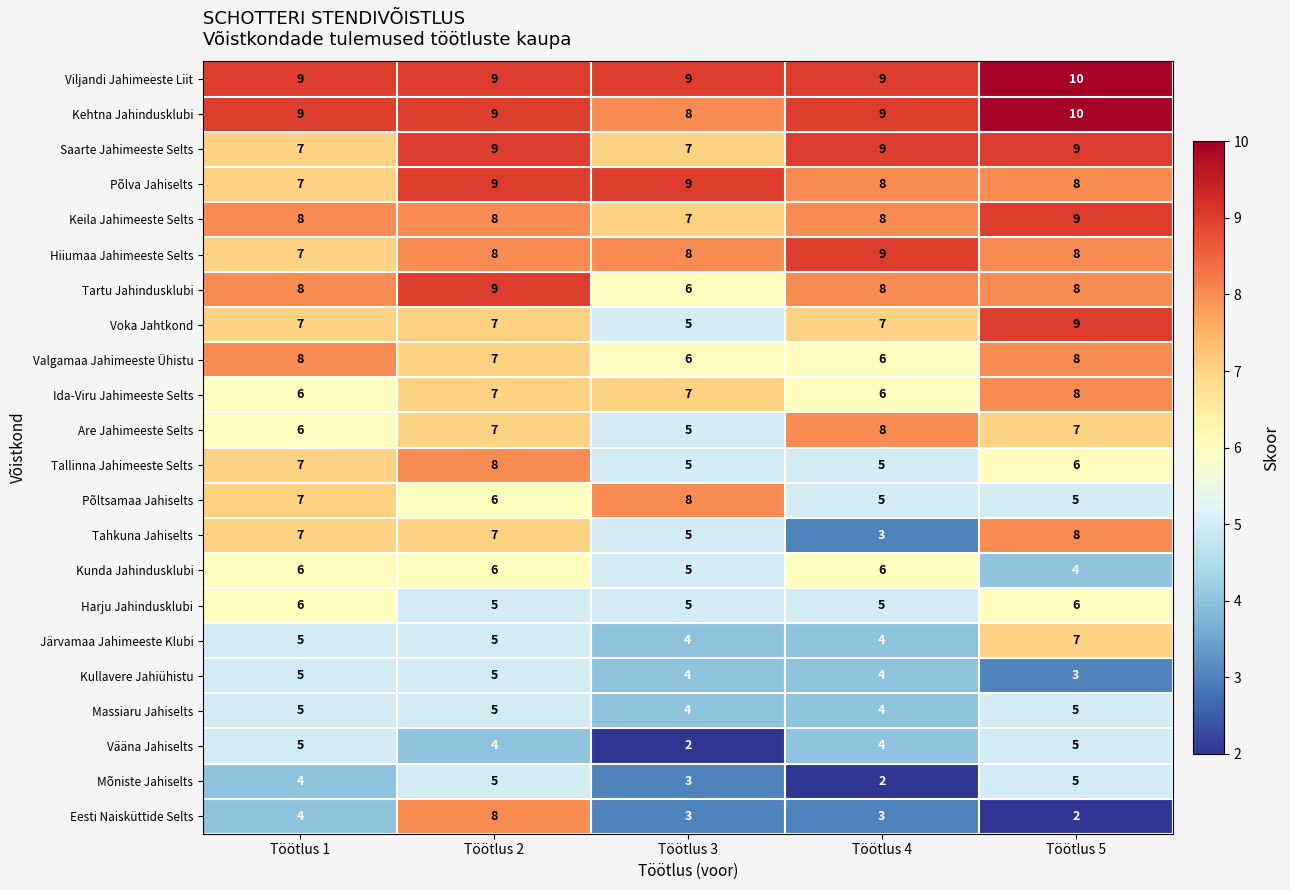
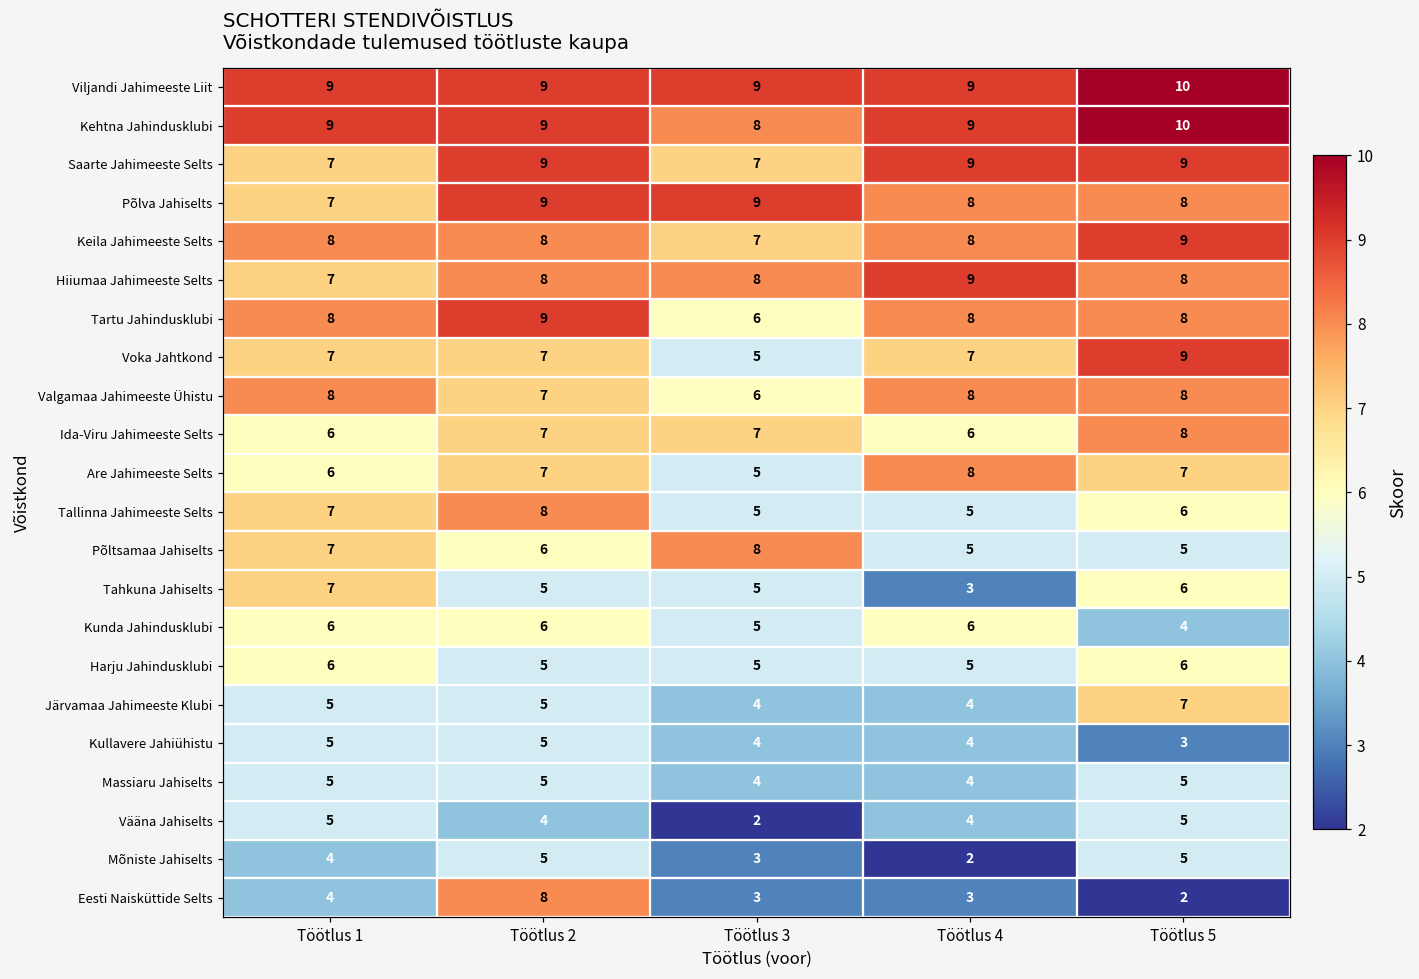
  {
    "Viljandi Jahimeeste Liit": {
      "Töötlus 1": 9,
      "Töötlus 2": 9,
      "Töötlus 3": 9,
      "Töötlus 4": 9,
      "Töötlus 5": 10
    },
    "Kehtna Jahindusklubi": {
      "Töötlus 1": 9,
      "Töötlus 2": 9,
      "Töötlus 3": 8,
      "Töötlus 4": 9,
      "Töötlus 5": 10
    },
    "Saarte Jahimeeste Selts": {
      "Töötlus 1": 7,
      "Töötlus 2": 9,
      "Töötlus 3": 7,
      "Töötlus 4": 9,
      "Töötlus 5": 9
    },
    "Põlva Jahiselts": {
      "Töötlus 1": 7,
      "Töötlus 2": 9,
      "Töötlus 3": 9,
      "Töötlus 4": 8,
      "Töötlus 5": 8
    },
    "Keila Jahimeeste Selts": {
      "Töötlus 1": 8,
      "Töötlus 2": 8,
      "Töötlus 3": 7,
      "Töötlus 4": 8,
      "Töötlus 5": 9
    },
    "Hiiumaa Jahimeeste Selts": {
      "Töötlus 1": 7,
      "Töötlus 2": 8,
      "Töötlus 3": 8,
      "Töötlus 4": 9,
      "Töötlus 5": 8
    },
    "Tartu Jahindusklubi": {
      "Töötlus 1": 8,
      "Töötlus 2": 9,
      "Töötlus 3": 6,
      "Töötlus 4": 8,
      "Töötlus 5": 8
    },
    "Voka Jahtkond": {
      "Töötlus 1": 7,
      "Töötlus 2": 7,
      "Töötlus 3": 5,
      "Töötlus 4": 7,
      "Töötlus 5": 9
    },
    "Valgamaa Jahimeeste Ühistu": {
      "Töötlus 1": 8,
      "Töötlus 2": 7,
      "Töötlus 3": 6,
-     "Töötlus 4": 6,
+     "Töötlus 4": 8,
      "Töötlus 5": 8
    },
    "Ida-Viru Jahimeeste Selts": {
      "Töötlus 1": 6,
      "Töötlus 2": 7,
      "Töötlus 3": 7,
      "Töötlus 4": 6,
      "Töötlus 5": 8
    },
    "Are Jahimeeste Selts": {
      "Töötlus 1": 6,
      "Töötlus 2": 7,
      "Töötlus 3": 5,
      "Töötlus 4": 8,
      "Töötlus 5": 7
    },
    "Tallinna Jahimeeste Selts": {
      "Töötlus 1": 7,
      "Töötlus 2": 8,
      "Töötlus 3": 5,
      "Töötlus 4": 5,
      "Töötlus 5": 6
    },
    "Põltsamaa Jahiselts": {
      "Töötlus 1": 7,
      "Töötlus 2": 6,
      "Töötlus 3": 8,
      "Töötlus 4": 5,
      "Töötlus 5": 5
    },
    "Tahkuna Jahiselts": {
      "Töötlus 1": 7,
-     "Töötlus 2": 7,
+     "Töötlus 2": 5,
      "Töötlus 3": 5,
      "Töötlus 4": 3,
-     "Töötlus 5": 8
+     "Töötlus 5": 6
    },
    "Kunda Jahindusklubi": {
      "Töötlus 1": 6,
      "Töötlus 2": 6,
      "Töötlus 3": 5,
      "Töötlus 4": 6,
      "Töötlus 5": 4
    },
    "Harju Jahindusklubi": {
      "Töötlus 1": 6,
      "Töötlus 2": 5,
      "Töötlus 3": 5,
      "Töötlus 4": 5,
      "Töötlus 5": 6
    },
    "Järvamaa Jahimeeste Klubi": {
      "Töötlus 1": 5,
      "Töötlus 2": 5,
      "Töötlus 3": 4,
      "Töötlus 4": 4,
      "Töötlus 5": 7
    },
    "Kullavere Jahiühistu": {
      "Töötlus 1": 5,
      "Töötlus 2": 5,
      "Töötlus 3": 4,
      "Töötlus 4": 4,
      "Töötlus 5": 3
    },
    "Massiaru Jahiselts": {
      "Töötlus 1": 5,
      "Töötlus 2": 5,
      "Töötlus 3": 4,
      "Töötlus 4": 4,
      "Töötlus 5": 5
    },
    "Vääna Jahiselts": {
      "Töötlus 1": 5,
      "Töötlus 2": 4,
      "Töötlus 3": 2,
      "Töötlus 4": 4,
      "Töötlus 5": 5
    },
    "Mõniste Jahiselts": {
      "Töötlus 1": 4,
      "Töötlus 2": 5,
      "Töötlus 3": 3,
      "Töötlus 4": 2,
      "Töötlus 5": 5
    },
    "Eesti Naisküttide Selts": {
      "Töötlus 1": 4,
      "Töötlus 2": 8,
      "Töötlus 3": 3,
      "Töötlus 4": 3,
      "Töötlus 5": 2
    }
  }
